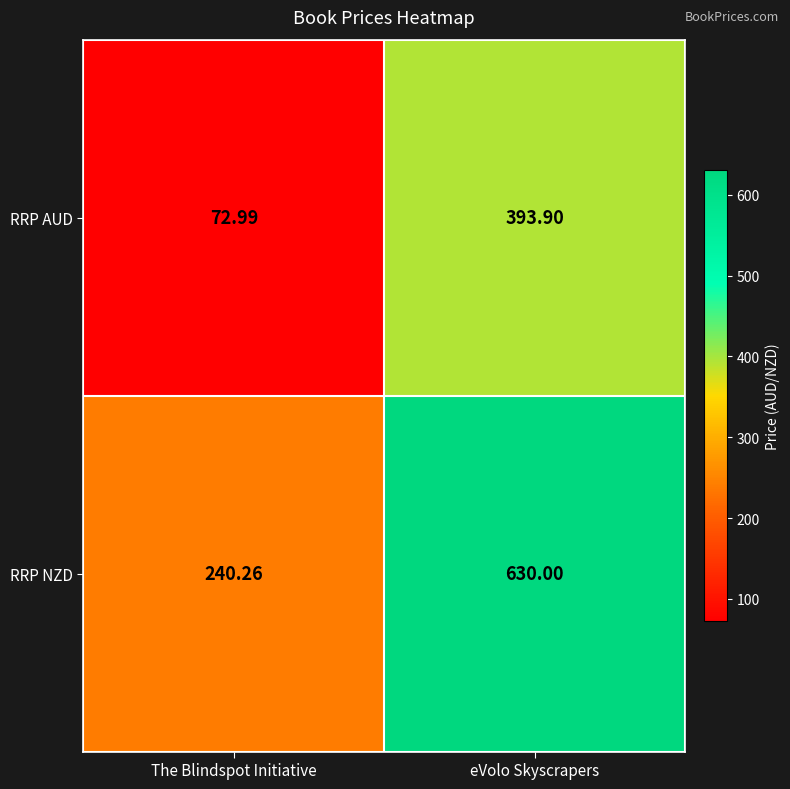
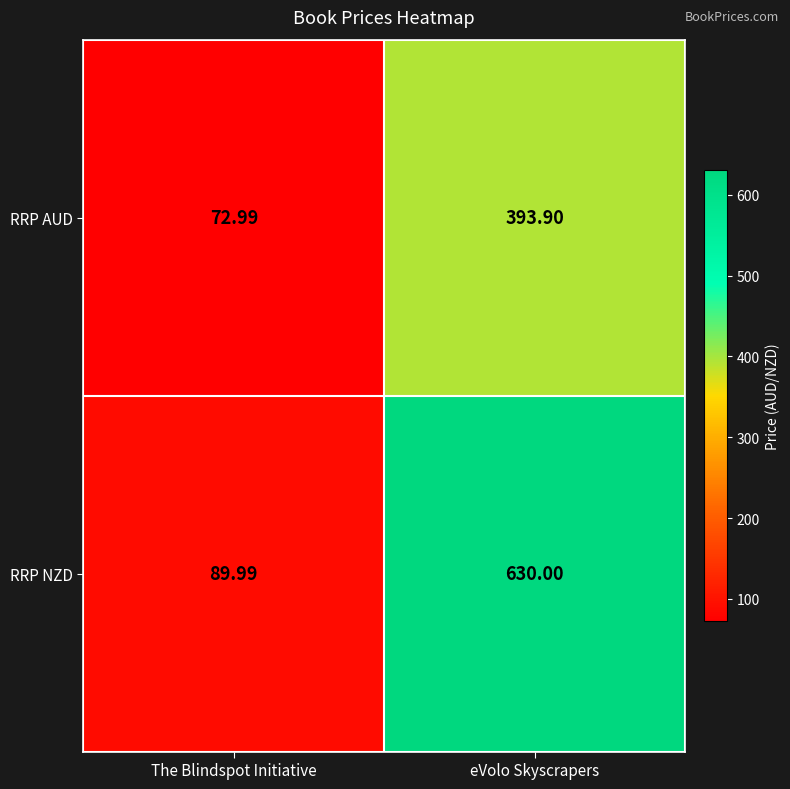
  {
    "RRP AUD": {
      "The Blindspot Initiative": 72.99,
      "eVolo Skyscrapers": 393.90
    },
    "RRP NZD": {
-     "The Blindspot Initiative": 240.26,
+     "The Blindspot Initiative": 89.99,
      "eVolo Skyscrapers": 630.00
    }
  }
